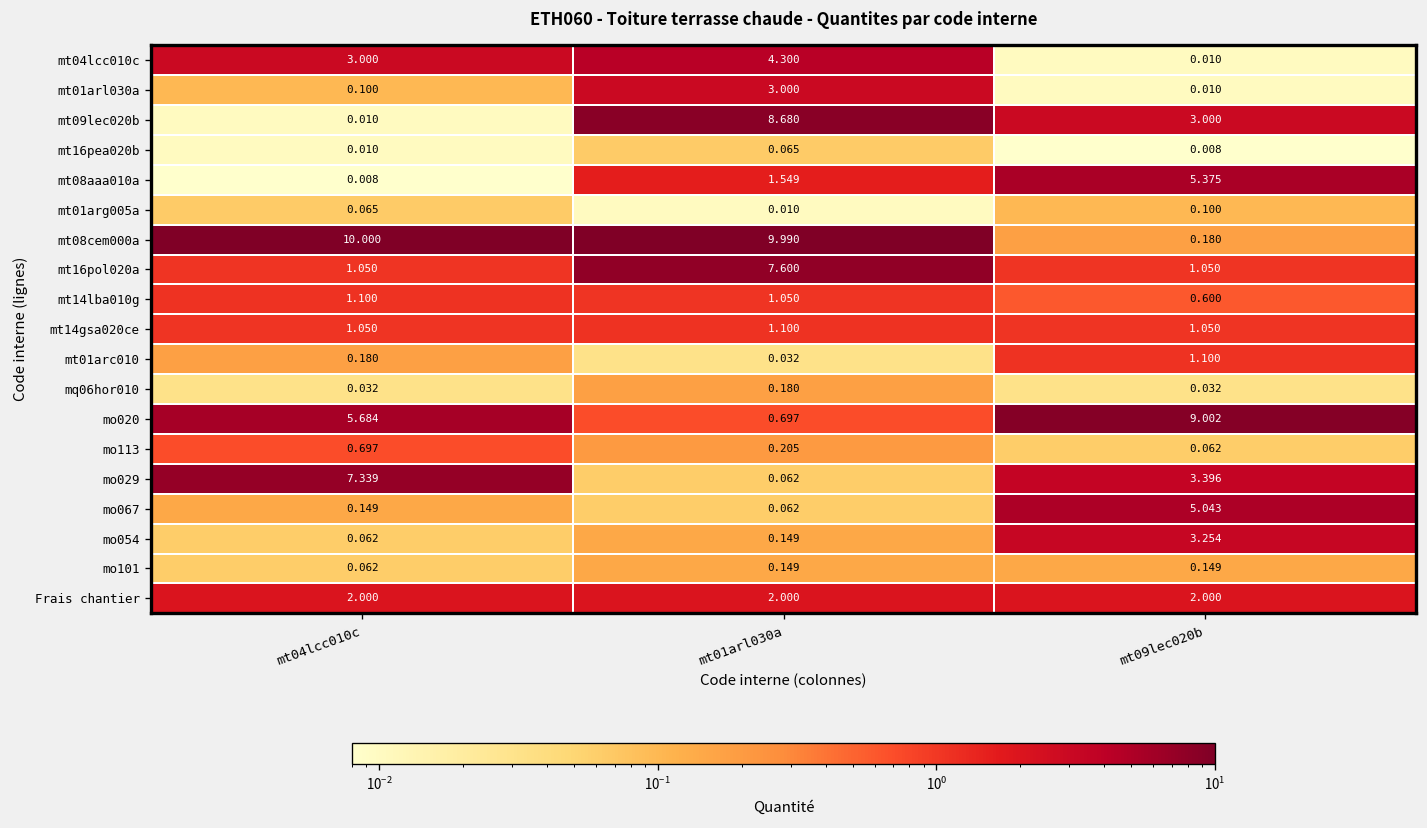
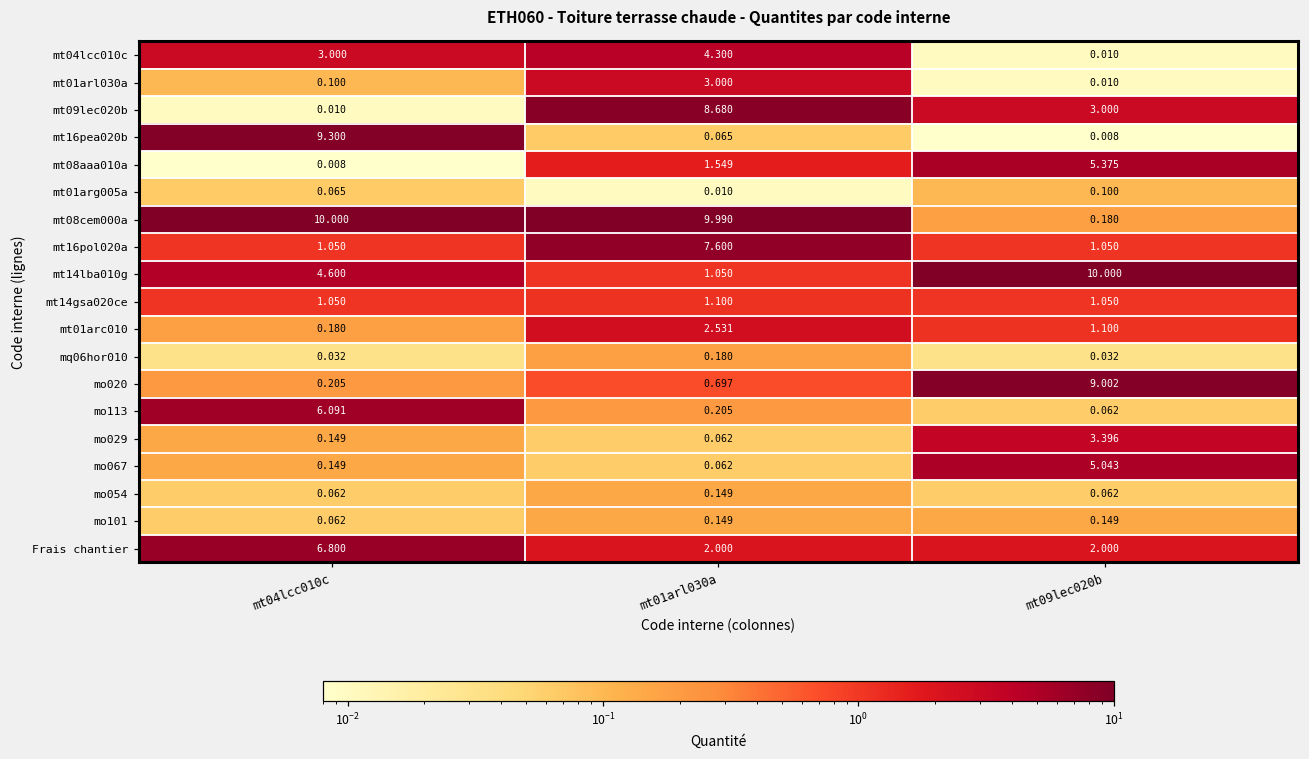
  {
    "mt04lcc010c": {
      "mt04lcc010c": 3.000,
      "mt01arl030a": 4.300,
      "mt09lec020b": 0.010
    },
    "mt01arl030a": {
      "mt04lcc010c": 0.100,
      "mt01arl030a": 3.000,
      "mt09lec020b": 0.010
    },
    "mt09lec020b": {
      "mt04lcc010c": 0.010,
      "mt01arl030a": 8.680,
      "mt09lec020b": 3.000
    },
    "mt16pea020b": {
-     "mt04lcc010c": 0.010,
+     "mt04lcc010c": 9.300,
      "mt01arl030a": 0.065,
      "mt09lec020b": 0.008
    },
    "mt08aaa010a": {
      "mt04lcc010c": 0.008,
      "mt01arl030a": 1.549,
      "mt09lec020b": 5.375
    },
    "mt01arg005a": {
      "mt04lcc010c": 0.065,
      "mt01arl030a": 0.010,
      "mt09lec020b": 0.100
    },
    "mt08cem000a": {
      "mt04lcc010c": 10.000,
      "mt01arl030a": 9.990,
      "mt09lec020b": 0.180
    },
    "mt16pol020a": {
      "mt04lcc010c": 1.050,
      "mt01arl030a": 7.600,
      "mt09lec020b": 1.050
    },
    "mt14lba010g": {
-     "mt04lcc010c": 1.100,
+     "mt04lcc010c": 4.600,
      "mt01arl030a": 1.050,
-     "mt09lec020b": 0.600
+     "mt09lec020b": 10.000
    },
    "mt14gsa020ce": {
      "mt04lcc010c": 1.050,
      "mt01arl030a": 1.100,
      "mt09lec020b": 1.050
    },
    "mt01arc010": {
      "mt04lcc010c": 0.180,
-     "mt01arl030a": 0.032,
+     "mt01arl030a": 2.531,
      "mt09lec020b": 1.100
    },
    "mq06hor010": {
      "mt04lcc010c": 0.032,
      "mt01arl030a": 0.180,
      "mt09lec020b": 0.032
    },
    "mo020": {
-     "mt04lcc010c": 5.684,
+     "mt04lcc010c": 0.205,
      "mt01arl030a": 0.697,
      "mt09lec020b": 9.002
    },
    "mo113": {
-     "mt04lcc010c": 0.697,
+     "mt04lcc010c": 6.091,
      "mt01arl030a": 0.205,
      "mt09lec020b": 0.062
    },
    "mo029": {
-     "mt04lcc010c": 7.339,
+     "mt04lcc010c": 0.149,
      "mt01arl030a": 0.062,
      "mt09lec020b": 3.396
    },
    "mo067": {
      "mt04lcc010c": 0.149,
      "mt01arl030a": 0.062,
      "mt09lec020b": 5.043
    },
    "mo054": {
      "mt04lcc010c": 0.062,
      "mt01arl030a": 0.149,
-     "mt09lec020b": 3.254
+     "mt09lec020b": 0.062
    },
    "mo101": {
      "mt04lcc010c": 0.062,
      "mt01arl030a": 0.149,
      "mt09lec020b": 0.149
    },
    "Frais chantier": {
-     "mt04lcc010c": 2.000,
+     "mt04lcc010c": 6.800,
      "mt01arl030a": 2.000,
      "mt09lec020b": 2.000
    }
  }
